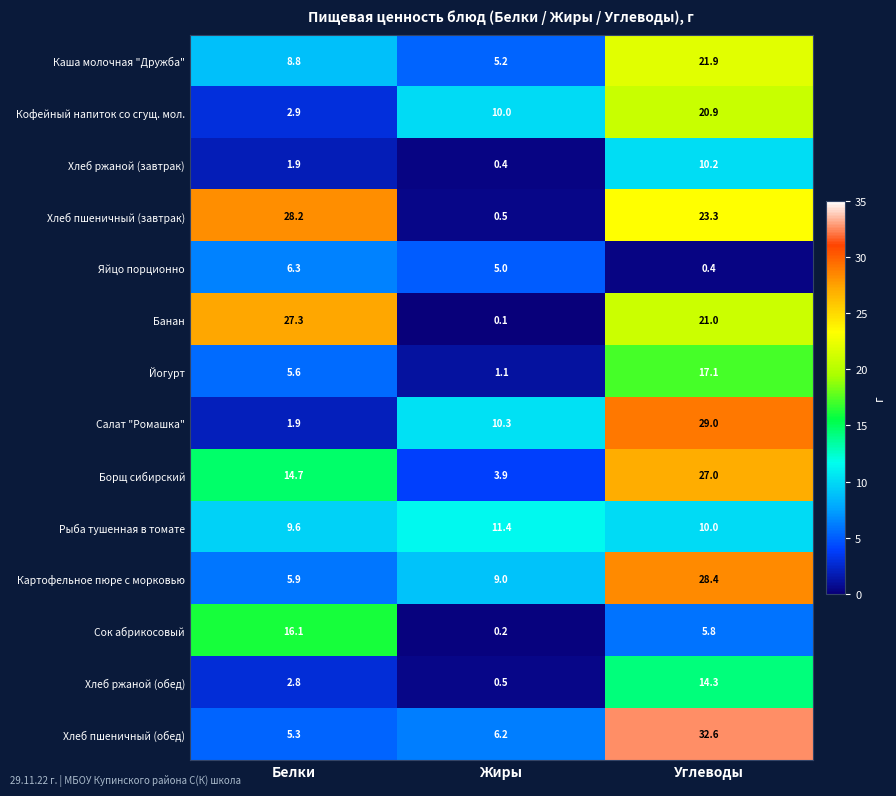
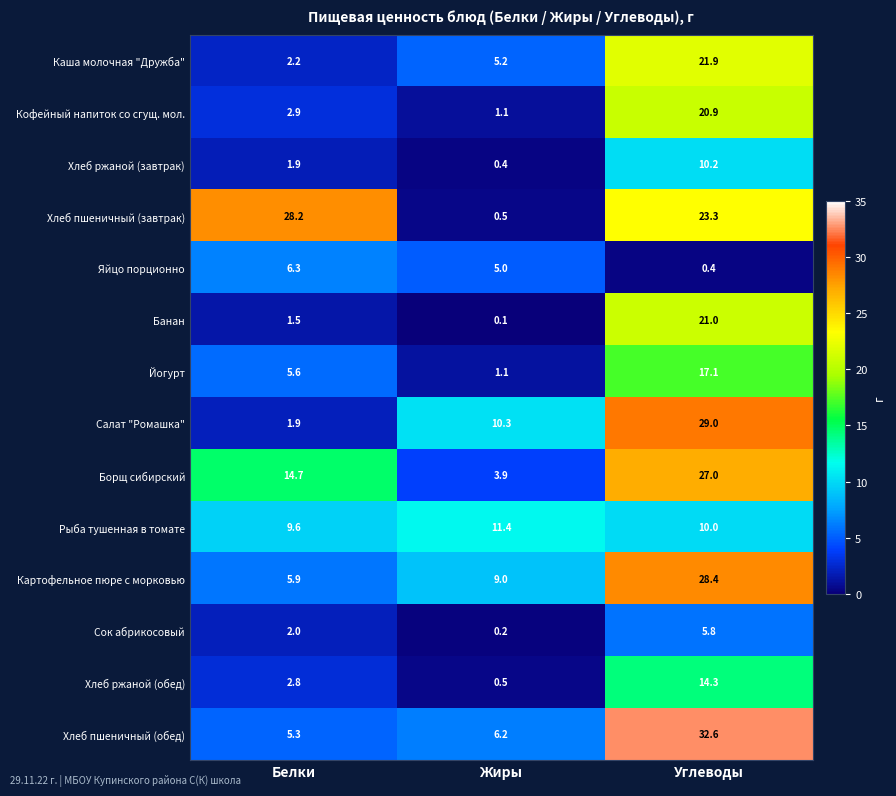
  {
    "Каша молочная \"Дружба\"": {
-     "Белки": 8.8,
+     "Белки": 2.2,
      "Жиры": 5.2,
      "Углеводы": 21.9
    },
    "Кофейный напиток со сгущ. мол.": {
      "Белки": 2.9,
-     "Жиры": 10.0,
+     "Жиры": 1.1,
      "Углеводы": 20.9
    },
    "Хлеб ржаной (завтрак)": {
      "Белки": 1.9,
      "Жиры": 0.4,
      "Углеводы": 10.2
    },
    "Хлеб пшеничный (завтрак)": {
      "Белки": 28.2,
      "Жиры": 0.5,
      "Углеводы": 23.3
    },
    "Яйцо порционно": {
      "Белки": 6.3,
      "Жиры": 5.0,
      "Углеводы": 0.4
    },
    "Банан": {
-     "Белки": 27.3,
+     "Белки": 1.5,
      "Жиры": 0.1,
      "Углеводы": 21.0
    },
    "Йогурт": {
      "Белки": 5.6,
      "Жиры": 1.1,
      "Углеводы": 17.1
    },
    "Салат \"Ромашка\"": {
      "Белки": 1.9,
      "Жиры": 10.3,
      "Углеводы": 29.0
    },
    "Борщ сибирский": {
      "Белки": 14.7,
      "Жиры": 3.9,
      "Углеводы": 27.0
    },
    "Рыба тушенная в томате": {
      "Белки": 9.6,
      "Жиры": 11.4,
      "Углеводы": 10.0
    },
    "Картофельное пюре с морковью": {
      "Белки": 5.9,
      "Жиры": 9.0,
      "Углеводы": 28.4
    },
    "Сок абрикосовый": {
-     "Белки": 16.1,
+     "Белки": 2.0,
      "Жиры": 0.2,
      "Углеводы": 5.8
    },
    "Хлеб ржаной (обед)": {
      "Белки": 2.8,
      "Жиры": 0.5,
      "Углеводы": 14.3
    },
    "Хлеб пшеничный (обед)": {
      "Белки": 5.3,
      "Жиры": 6.2,
      "Углеводы": 32.6
    }
  }
